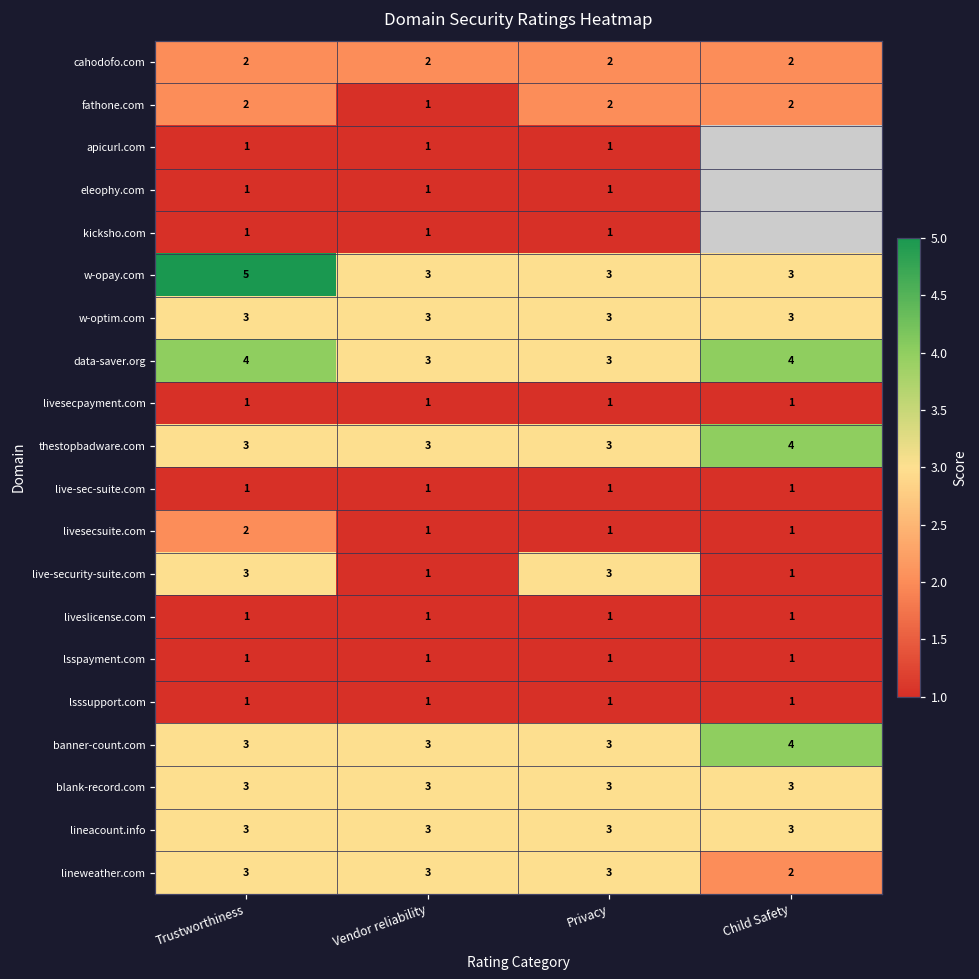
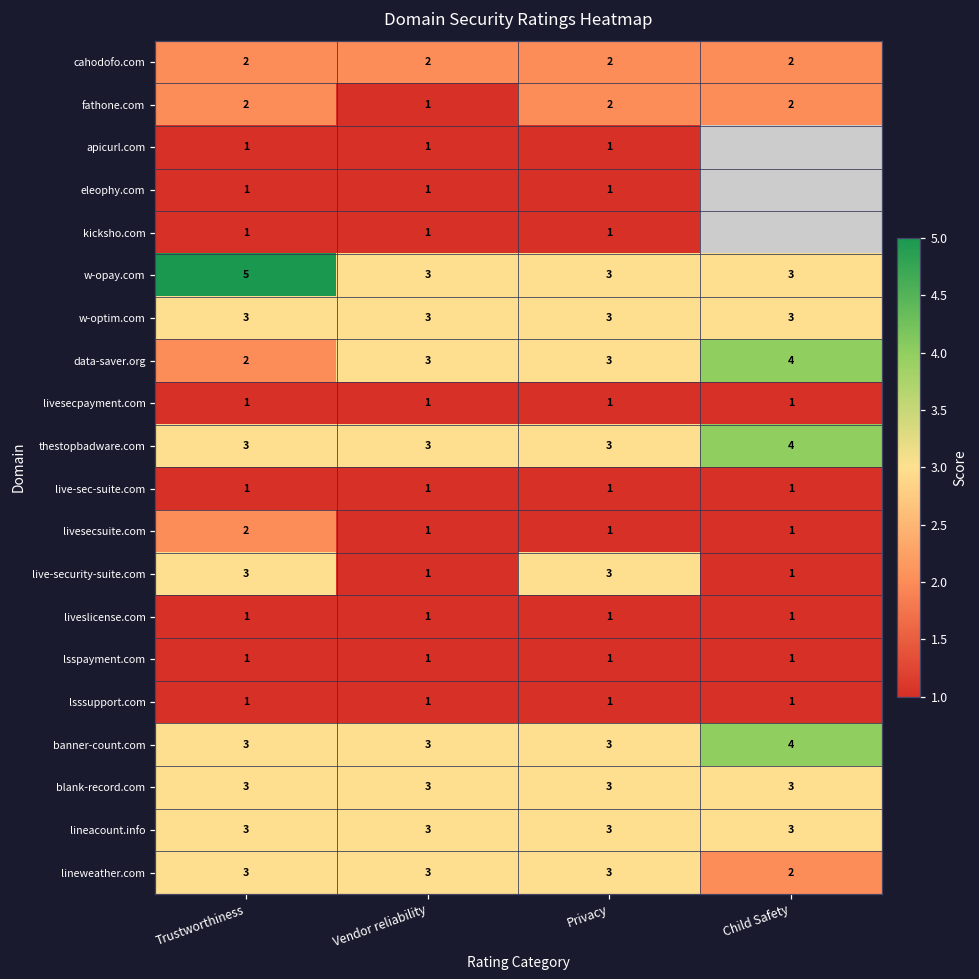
  {
    "cahodofo.com": {
      "Trustworthiness": 2,
      "Vendor reliability": 2,
      "Privacy": 2,
      "Child Safety": 2
    },
    "fathone.com": {
      "Trustworthiness": 2,
      "Vendor reliability": 1,
      "Privacy": 2,
      "Child Safety": 2
    },
    "apicurl.com": {
      "Trustworthiness": 1,
      "Vendor reliability": 1,
      "Privacy": 1
    },
    "eleophy.com": {
      "Trustworthiness": 1,
      "Vendor reliability": 1,
      "Privacy": 1
    },
    "kicksho.com": {
      "Trustworthiness": 1,
      "Vendor reliability": 1,
      "Privacy": 1
    },
    "w-opay.com": {
      "Trustworthiness": 5,
      "Vendor reliability": 3,
      "Privacy": 3,
      "Child Safety": 3
    },
    "w-optim.com": {
      "Trustworthiness": 3,
      "Vendor reliability": 3,
      "Privacy": 3,
      "Child Safety": 3
    },
    "data-saver.org": {
-     "Trustworthiness": 4,
+     "Trustworthiness": 2,
      "Vendor reliability": 3,
      "Privacy": 3,
      "Child Safety": 4
    },
    "livesecpayment.com": {
      "Trustworthiness": 1,
      "Vendor reliability": 1,
      "Privacy": 1,
      "Child Safety": 1
    },
    "thestopbadware.com": {
      "Trustworthiness": 3,
      "Vendor reliability": 3,
      "Privacy": 3,
      "Child Safety": 4
    },
    "live-sec-suite.com": {
      "Trustworthiness": 1,
      "Vendor reliability": 1,
      "Privacy": 1,
      "Child Safety": 1
    },
    "livesecsuite.com": {
      "Trustworthiness": 2,
      "Vendor reliability": 1,
      "Privacy": 1,
      "Child Safety": 1
    },
    "live-security-suite.com": {
      "Trustworthiness": 3,
      "Vendor reliability": 1,
      "Privacy": 3,
      "Child Safety": 1
    },
    "liveslicense.com": {
      "Trustworthiness": 1,
      "Vendor reliability": 1,
      "Privacy": 1,
      "Child Safety": 1
    },
    "lsspayment.com": {
      "Trustworthiness": 1,
      "Vendor reliability": 1,
      "Privacy": 1,
      "Child Safety": 1
    },
    "lsssupport.com": {
      "Trustworthiness": 1,
      "Vendor reliability": 1,
      "Privacy": 1,
      "Child Safety": 1
    },
    "banner-count.com": {
      "Trustworthiness": 3,
      "Vendor reliability": 3,
      "Privacy": 3,
      "Child Safety": 4
    },
    "blank-record.com": {
      "Trustworthiness": 3,
      "Vendor reliability": 3,
      "Privacy": 3,
      "Child Safety": 3
    },
    "lineacount.info": {
      "Trustworthiness": 3,
      "Vendor reliability": 3,
      "Privacy": 3,
      "Child Safety": 3
    },
    "lineweather.com": {
      "Trustworthiness": 3,
      "Vendor reliability": 3,
      "Privacy": 3,
      "Child Safety": 2
    }
  }
